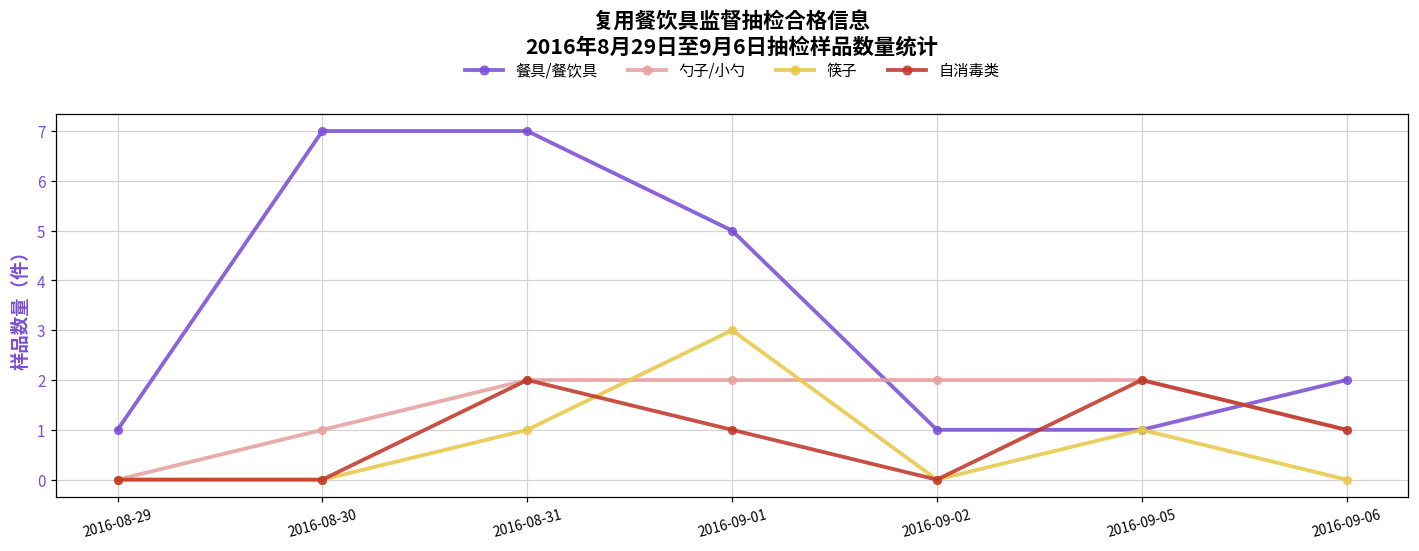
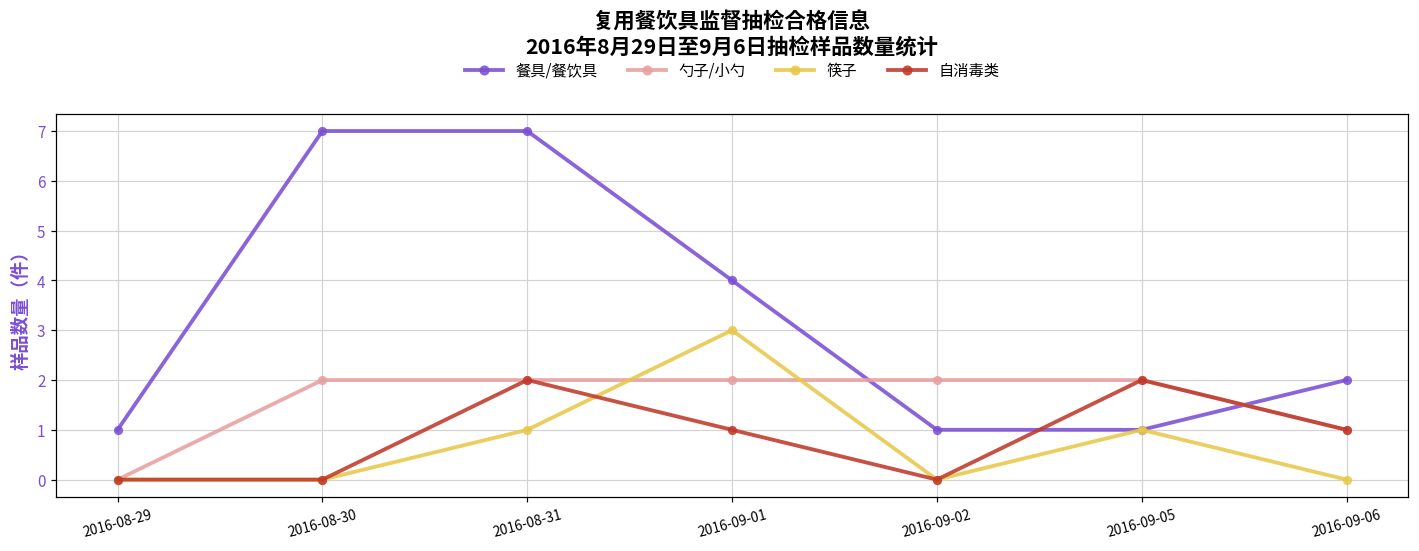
  {
    "餐具/餐饮具": {
      "2016-08-29": 1,
      "2016-08-30": 7,
      "2016-08-31": 7,
-     "2016-09-01": 5,
+     "2016-09-01": 4,
      "2016-09-02": 1,
      "2016-09-06": 2
    },
    "勺子/小勺": {
-     "2016-08-30": 1,
+     "2016-08-30": 2,
      "2016-09-01": 2,
      "2016-09-02": 2
    },
    "筷子": {
      "2016-08-31": 1,
      "2016-09-01": 3,
      "2016-09-06": 0
    },
    "自消毒类": {
      "2016-09-01": 1
    }
  }
